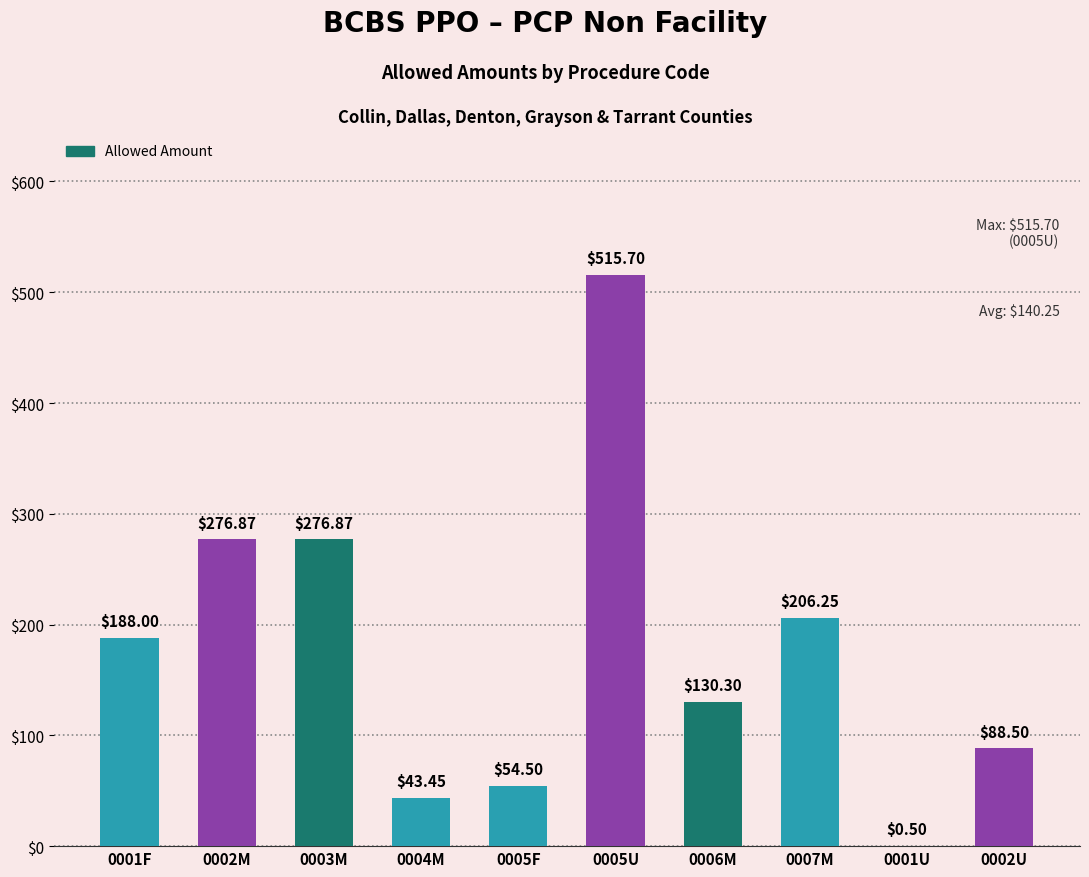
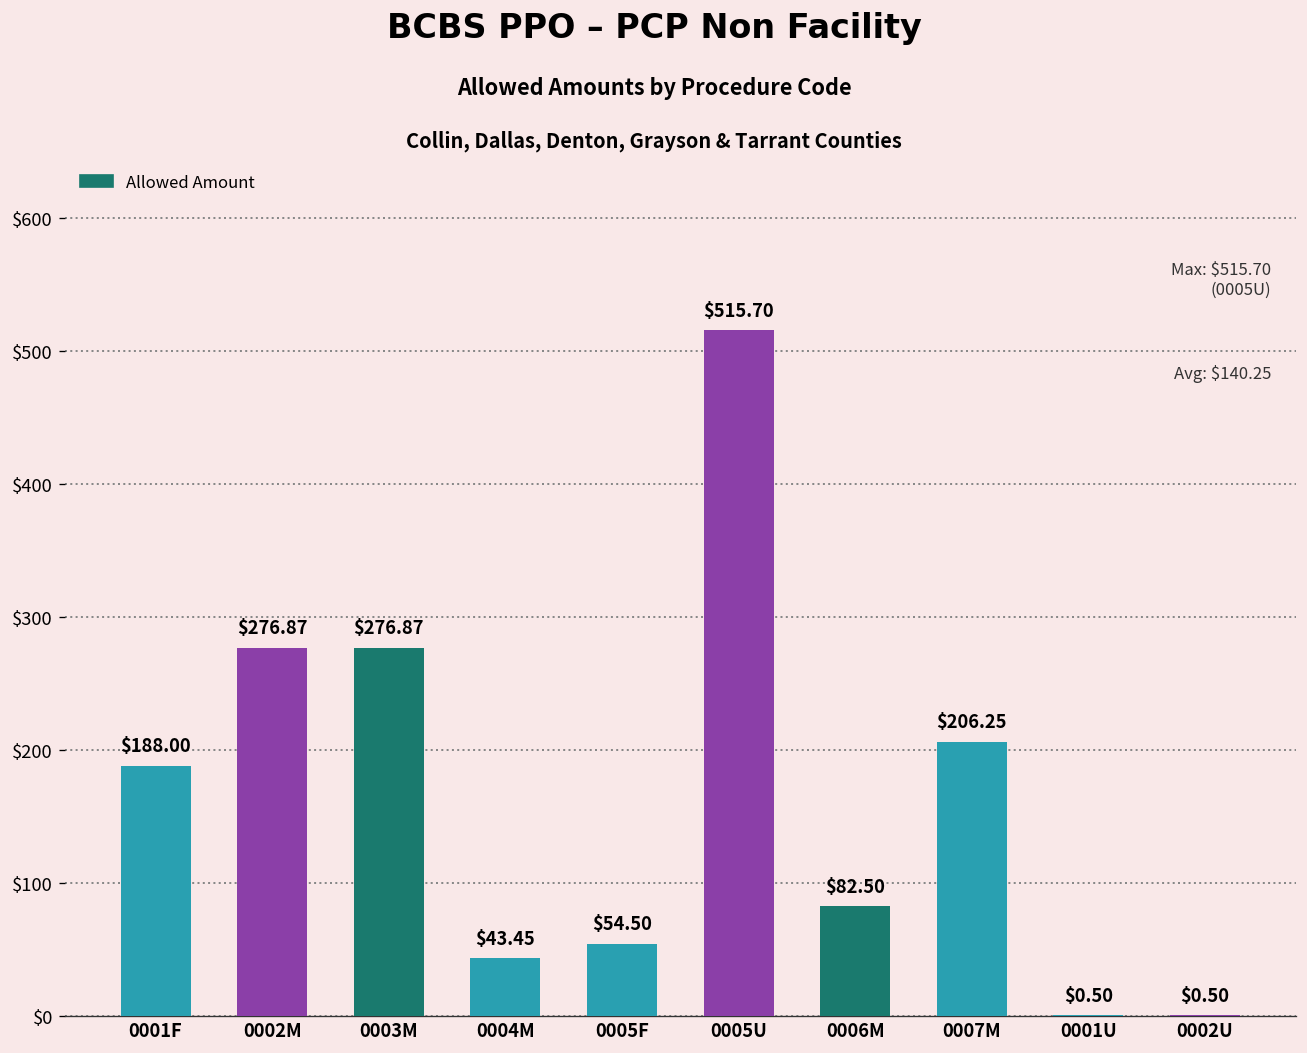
  {
    "0001F": "$188.00",
    "0002M": "$276.87",
    "0003M": "$276.87",
    "0004M": "$43.45",
    "0005F": "$54.50",
    "0005U": "$515.70",
-   "0006M": "$130.30",
+   "0006M": "$82.50",
    "0007M": "$206.25",
    "0001U": "$0.50",
-   "0002U": "$88.50"
+   "0002U": "$0.50"
  }
